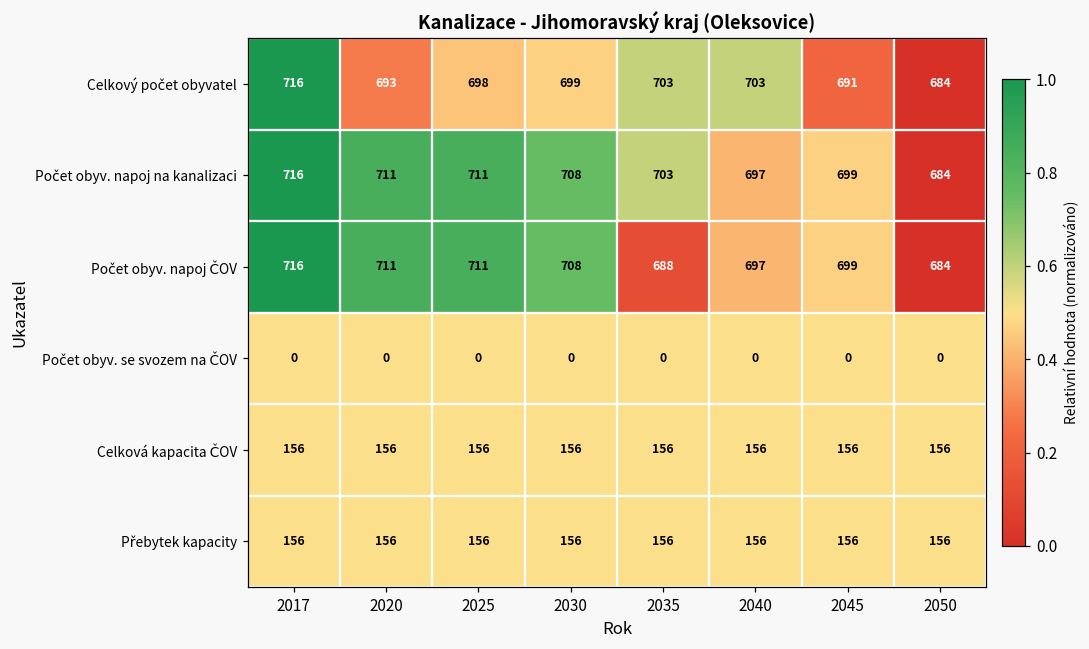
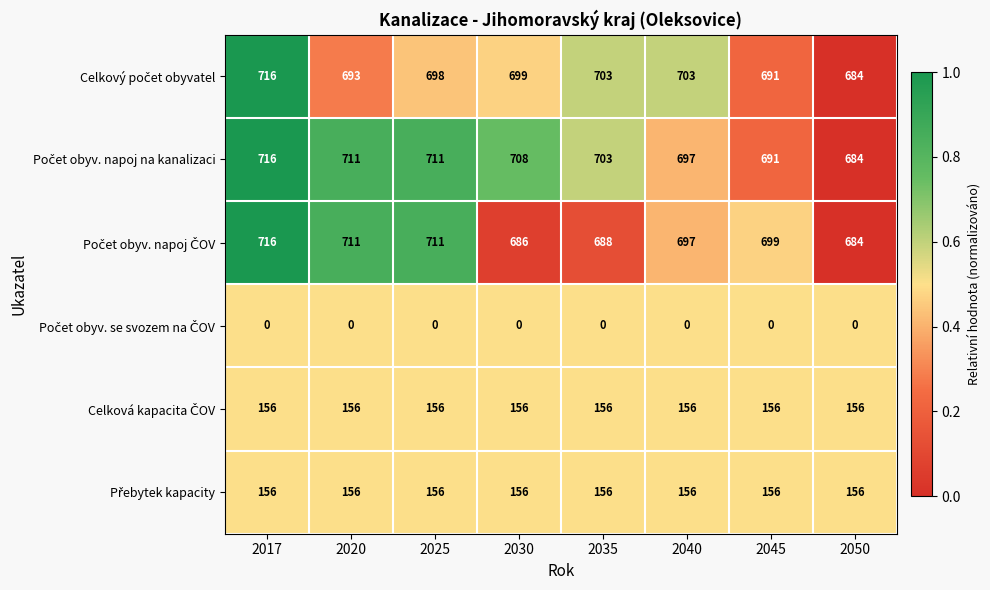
  {
    "Celkový počet obyvatel": {
      "2017": 716,
      "2020": 693,
      "2025": 698,
      "2030": 699,
      "2035": 703,
      "2040": 703,
      "2045": 691,
      "2050": 684
    },
    "Počet obyv. napoj na kanalizaci": {
      "2017": 716,
      "2020": 711,
      "2025": 711,
      "2030": 708,
      "2035": 703,
      "2040": 697,
-     "2045": 699,
+     "2045": 691,
      "2050": 684
    },
    "Počet obyv. napoj ČOV": {
      "2017": 716,
      "2020": 711,
      "2025": 711,
-     "2030": 708,
+     "2030": 686,
      "2035": 688,
      "2040": 697,
      "2045": 699,
      "2050": 684
    },
    "Počet obyv. se svozem na ČOV": {
      "2017": 0,
      "2020": 0,
      "2025": 0,
      "2030": 0,
      "2035": 0,
      "2040": 0,
      "2045": 0,
      "2050": 0
    },
    "Celková kapacita ČOV": {
      "2017": 156,
      "2020": 156,
      "2025": 156,
      "2030": 156,
      "2035": 156,
      "2040": 156,
      "2045": 156,
      "2050": 156
    },
    "Přebytek kapacity": {
      "2017": 156,
      "2020": 156,
      "2025": 156,
      "2030": 156,
      "2035": 156,
      "2040": 156,
      "2045": 156,
      "2050": 156
    }
  }
